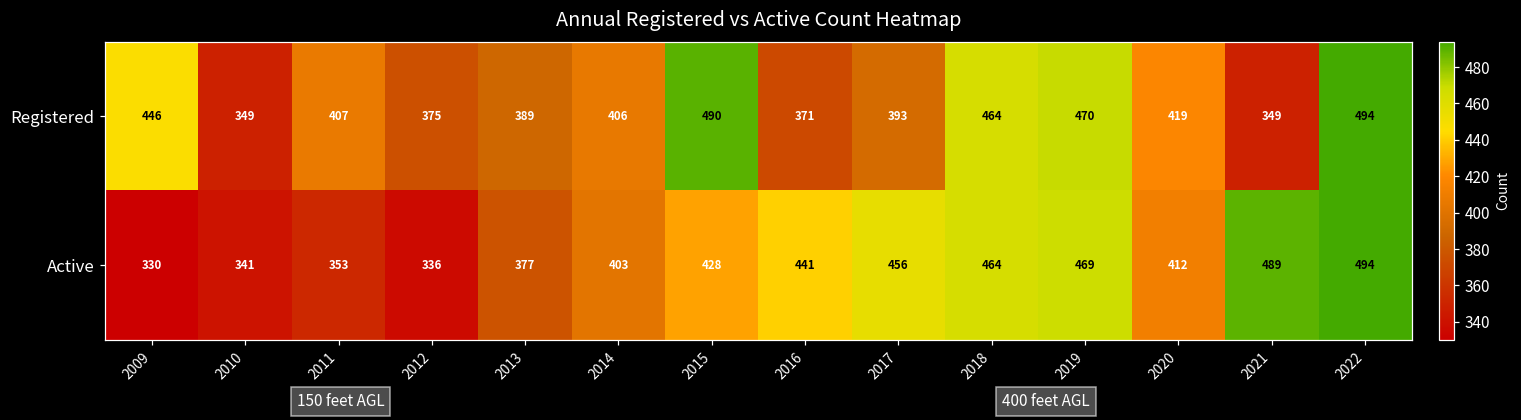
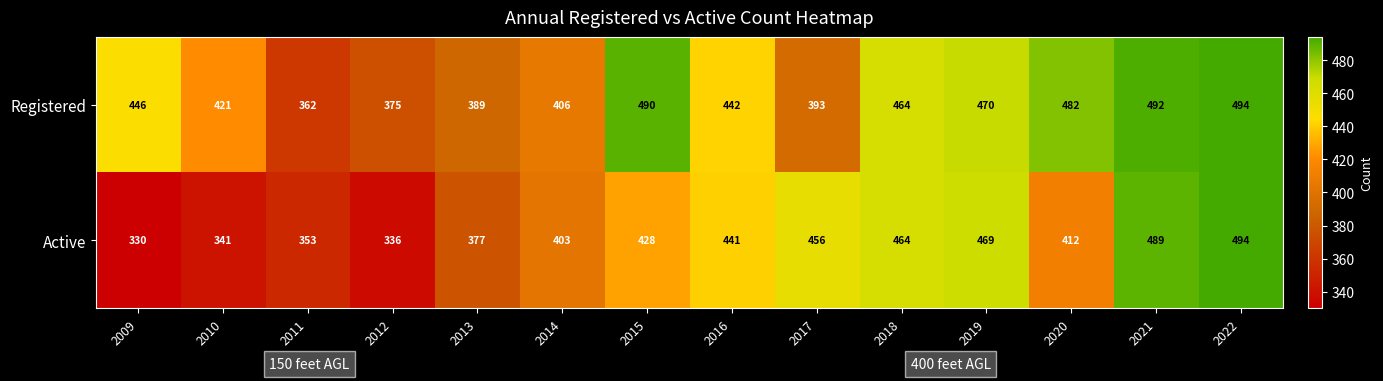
  {
    "Registered": {
      "2009": 446,
-     "2010": 349,
-     "2011": 407,
+     "2010": 421,
+     "2011": 362,
      "2012": 375,
      "2013": 389,
      "2014": 406,
      "2015": 490,
-     "2016": 371,
+     "2016": 442,
      "2017": 393,
      "2018": 464,
      "2019": 470,
-     "2020": 419,
-     "2021": 349,
+     "2020": 482,
+     "2021": 492,
      "2022": 494
    },
    "Active": {
      "2009": 330,
      "2010": 341,
      "2011": 353,
      "2012": 336,
      "2013": 377,
      "2014": 403,
      "2015": 428,
      "2016": 441,
      "2017": 456,
      "2018": 464,
      "2019": 469,
      "2020": 412,
      "2021": 489,
      "2022": 494
    }
  }
